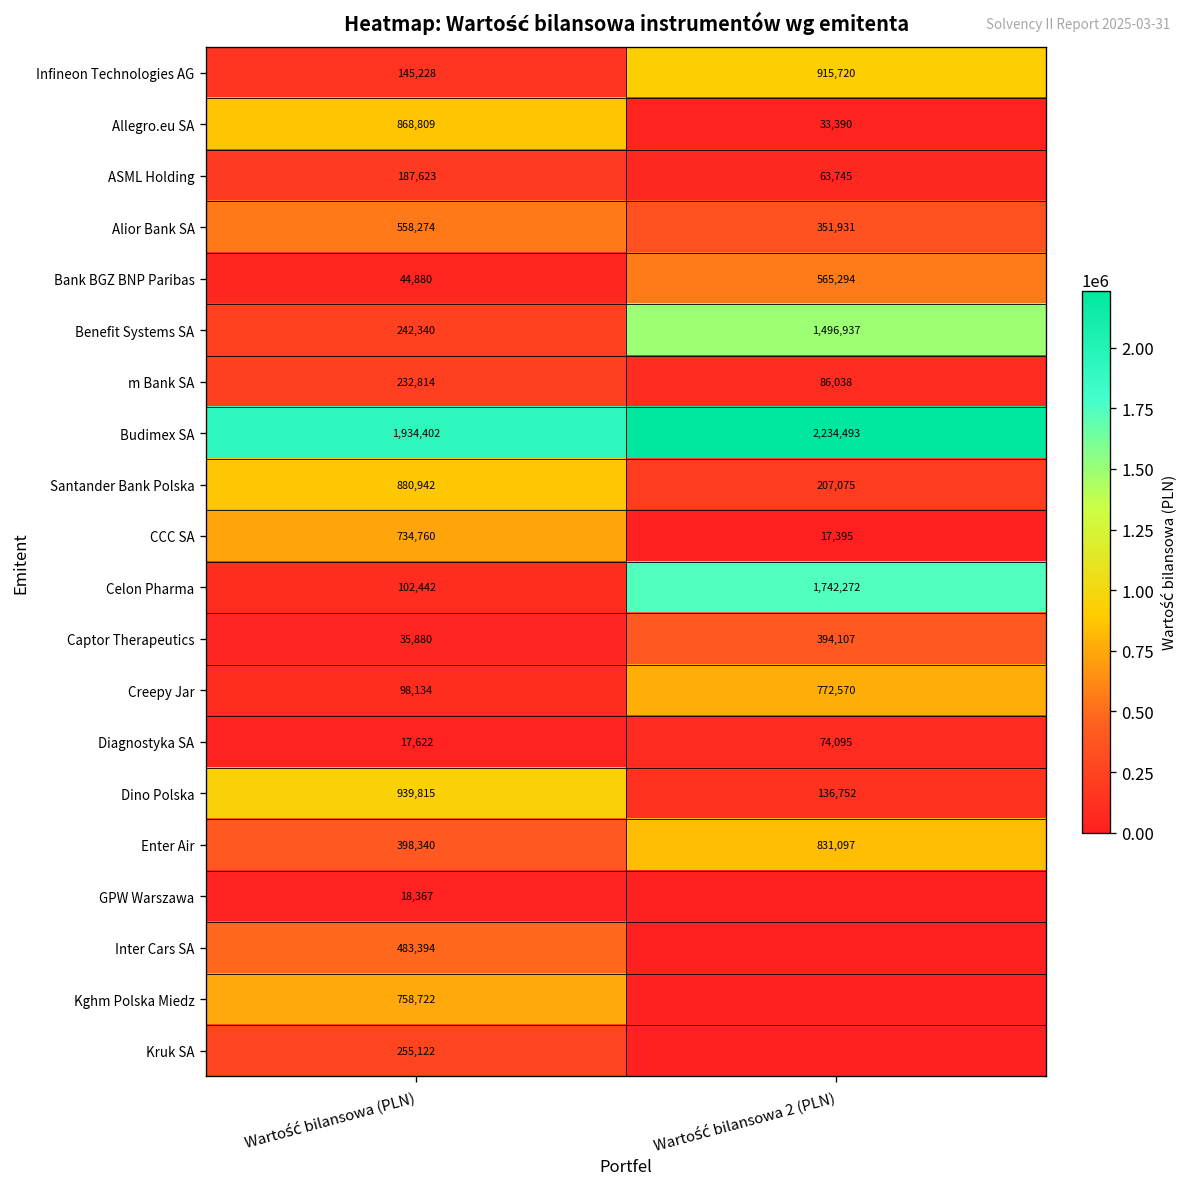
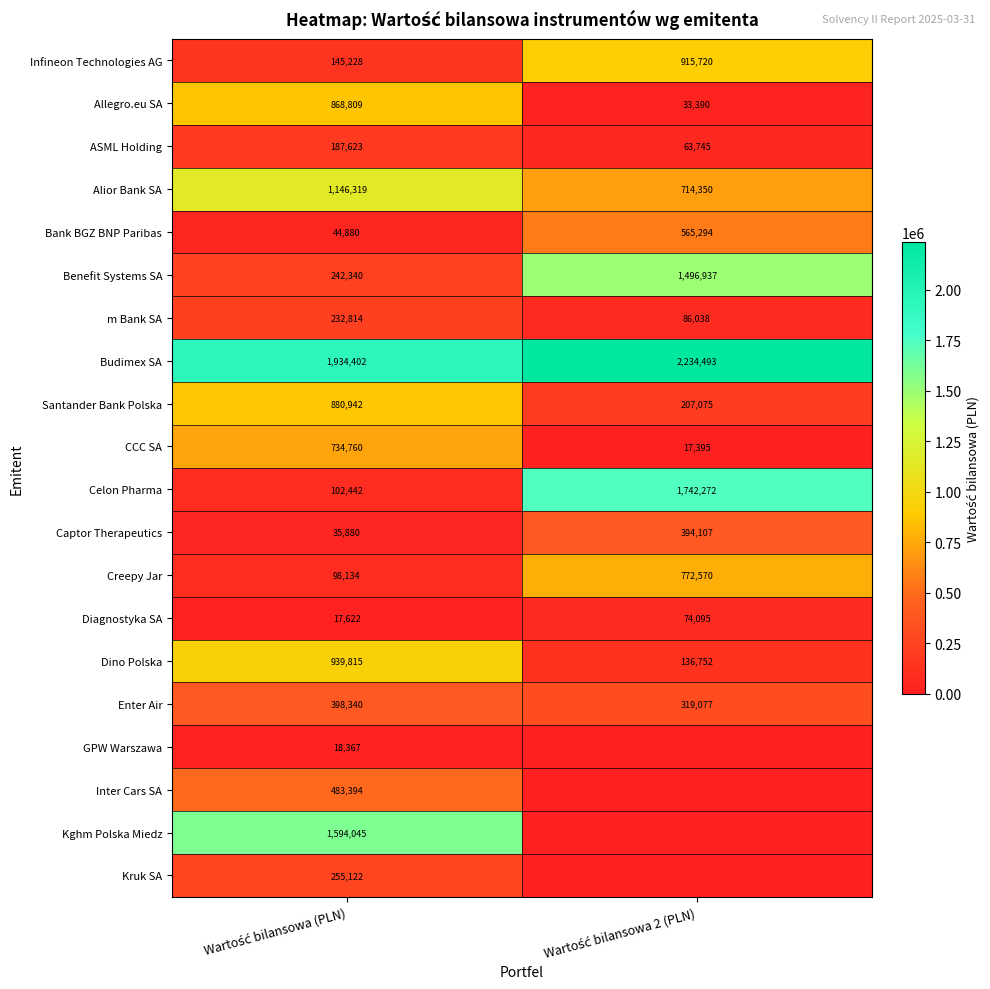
  {
    "Infineon Technologies AG": {
      "Wartość bilansowa (PLN)": "145,228",
      "Wartość bilansowa 2 (PLN)": "915,720"
    },
    "Allegro.eu SA": {
      "Wartość bilansowa (PLN)": "868,809",
      "Wartość bilansowa 2 (PLN)": "33,390"
    },
    "ASML Holding": {
      "Wartość bilansowa (PLN)": "187,623",
      "Wartość bilansowa 2 (PLN)": "63,745"
    },
    "Alior Bank SA": {
-     "Wartość bilansowa (PLN)": "558,274",
-     "Wartość bilansowa 2 (PLN)": "351,931"
+     "Wartość bilansowa (PLN)": "1,146,319",
+     "Wartość bilansowa 2 (PLN)": "714,350"
    },
    "Bank BGZ BNP Paribas": {
      "Wartość bilansowa (PLN)": "44,880",
      "Wartość bilansowa 2 (PLN)": "565,294"
    },
    "Benefit Systems SA": {
      "Wartość bilansowa (PLN)": "242,340",
      "Wartość bilansowa 2 (PLN)": "1,496,937"
    },
    "m Bank SA": {
      "Wartość bilansowa (PLN)": "232,814",
      "Wartość bilansowa 2 (PLN)": "86,038"
    },
    "Budimex SA": {
      "Wartość bilansowa (PLN)": "1,934,402",
      "Wartość bilansowa 2 (PLN)": "2,234,493"
    },
    "Santander Bank Polska": {
      "Wartość bilansowa (PLN)": "880,942",
      "Wartość bilansowa 2 (PLN)": "207,075"
    },
    "CCC SA": {
      "Wartość bilansowa (PLN)": "734,760",
      "Wartość bilansowa 2 (PLN)": "17,395"
    },
    "Celon Pharma": {
      "Wartość bilansowa (PLN)": "102,442",
      "Wartość bilansowa 2 (PLN)": "1,742,272"
    },
    "Captor Therapeutics": {
      "Wartość bilansowa (PLN)": "35,880",
      "Wartość bilansowa 2 (PLN)": "394,107"
    },
    "Creepy Jar": {
      "Wartość bilansowa (PLN)": "98,134",
      "Wartość bilansowa 2 (PLN)": "772,570"
    },
    "Diagnostyka SA": {
      "Wartość bilansowa (PLN)": "17,622",
      "Wartość bilansowa 2 (PLN)": "74,095"
    },
    "Dino Polska": {
      "Wartość bilansowa (PLN)": "939,815",
      "Wartość bilansowa 2 (PLN)": "136,752"
    },
    "Enter Air": {
      "Wartość bilansowa (PLN)": "398,340",
-     "Wartość bilansowa 2 (PLN)": "831,097"
+     "Wartość bilansowa 2 (PLN)": "319,077"
    },
    "GPW Warszawa": {
      "Wartość bilansowa (PLN)": "18,367"
    },
    "Inter Cars SA": {
      "Wartość bilansowa (PLN)": "483,394"
    },
    "Kghm Polska Miedz": {
-     "Wartość bilansowa (PLN)": "758,722"
+     "Wartość bilansowa (PLN)": "1,594,045"
    },
    "Kruk SA": {
      "Wartość bilansowa (PLN)": "255,122"
    }
  }
